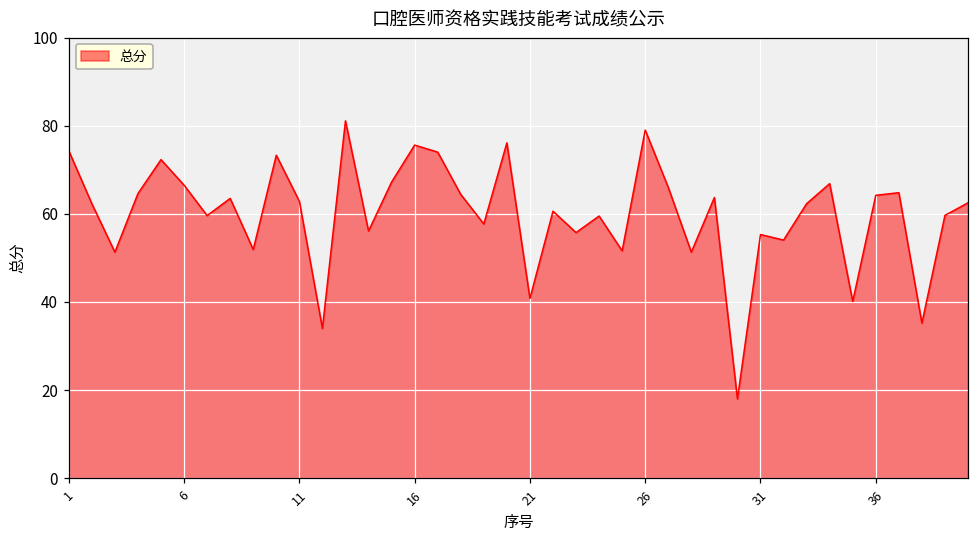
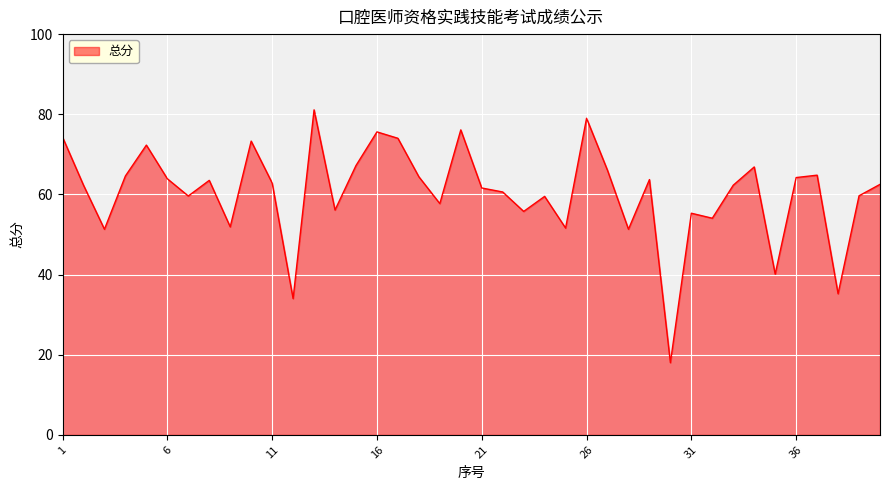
  {
    "1": 74,
-   "6": 67,
+   "6": 64,
    "11": 63,
    "16": 76,
-   "21": 41,
+   "21": 62,
    "26": 79,
    "31": 55,
    "36": 64
  }
